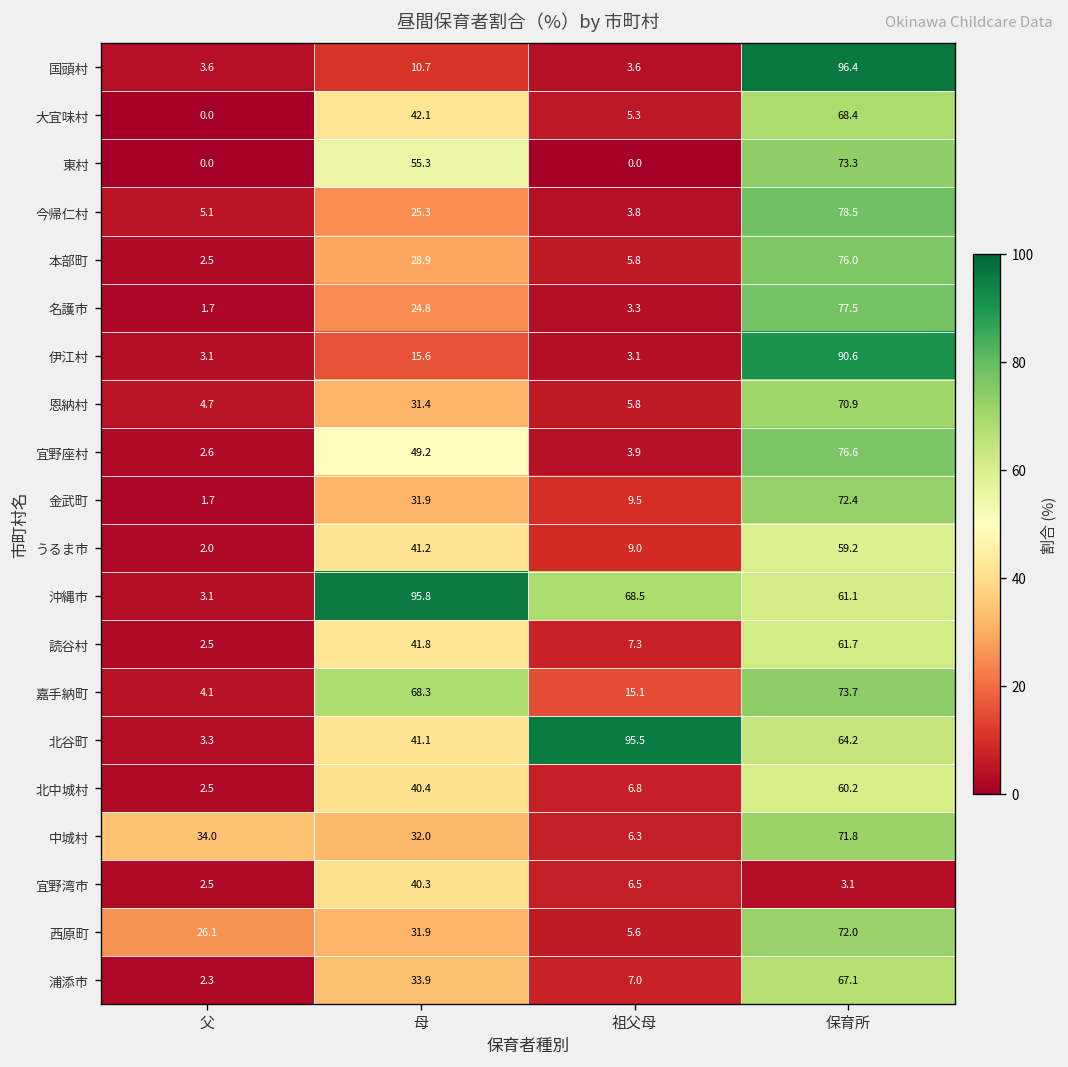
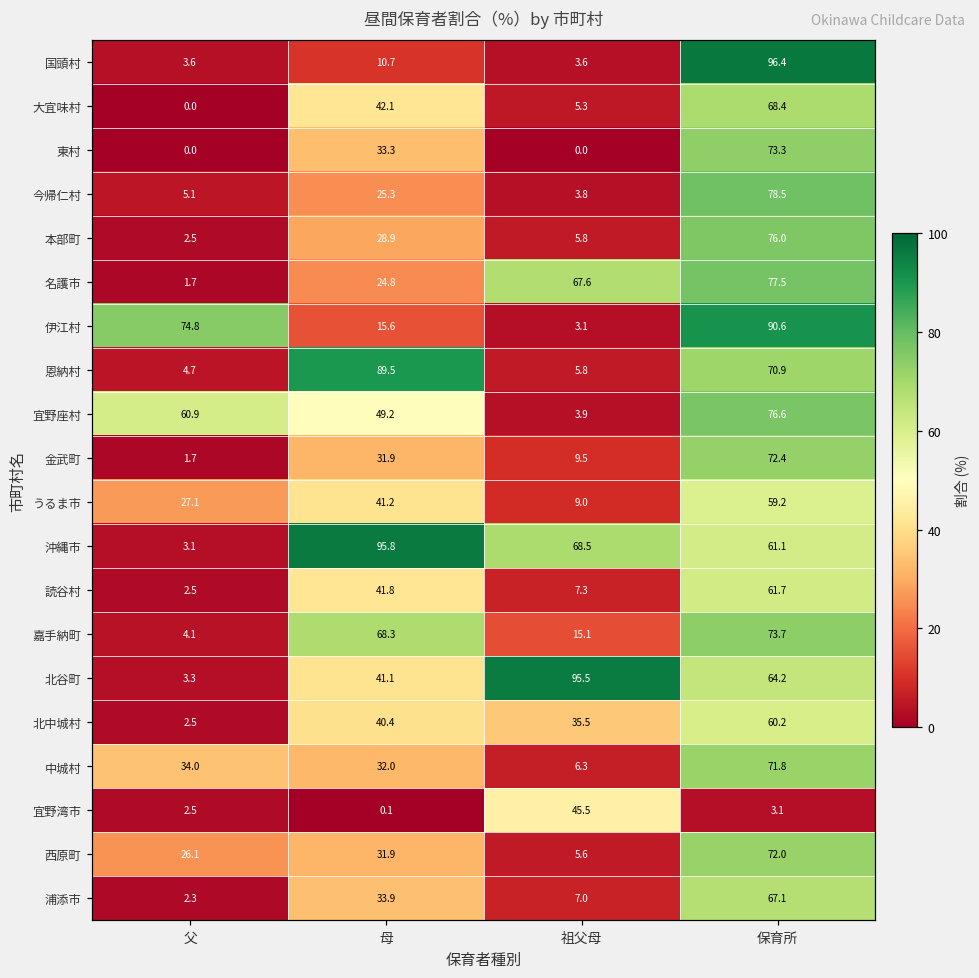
  {
    "国頭村": {
      "父": 3.6,
      "母": 10.7,
      "祖父母": 3.6,
      "保育所": 96.4
    },
    "大宜味村": {
      "父": 0.0,
      "母": 42.1,
      "祖父母": 5.3,
      "保育所": 68.4
    },
    "東村": {
      "父": 0.0,
-     "母": 55.3,
+     "母": 33.3,
      "祖父母": 0.0,
      "保育所": 73.3
    },
    "今帰仁村": {
      "父": 5.1,
      "母": 25.3,
      "祖父母": 3.8,
      "保育所": 78.5
    },
    "本部町": {
      "父": 2.5,
      "母": 28.9,
      "祖父母": 5.8,
      "保育所": 76.0
    },
    "名護市": {
      "父": 1.7,
      "母": 24.8,
-     "祖父母": 3.3,
+     "祖父母": 67.6,
      "保育所": 77.5
    },
    "伊江村": {
-     "父": 3.1,
+     "父": 74.8,
      "母": 15.6,
      "祖父母": 3.1,
      "保育所": 90.6
    },
    "恩納村": {
      "父": 4.7,
-     "母": 31.4,
+     "母": 89.5,
      "祖父母": 5.8,
      "保育所": 70.9
    },
    "宜野座村": {
-     "父": 2.6,
+     "父": 60.9,
      "母": 49.2,
      "祖父母": 3.9,
      "保育所": 76.6
    },
    "金武町": {
      "父": 1.7,
      "母": 31.9,
      "祖父母": 9.5,
      "保育所": 72.4
    },
    "うるま市": {
-     "父": 2.0,
+     "父": 27.1,
      "母": 41.2,
      "祖父母": 9.0,
      "保育所": 59.2
    },
    "沖縄市": {
      "父": 3.1,
      "母": 95.8,
      "祖父母": 68.5,
      "保育所": 61.1
    },
    "読谷村": {
      "父": 2.5,
      "母": 41.8,
      "祖父母": 7.3,
      "保育所": 61.7
    },
    "嘉手納町": {
      "父": 4.1,
      "母": 68.3,
      "祖父母": 15.1,
      "保育所": 73.7
    },
    "北谷町": {
      "父": 3.3,
      "母": 41.1,
      "祖父母": 95.5,
      "保育所": 64.2
    },
    "北中城村": {
      "父": 2.5,
      "母": 40.4,
-     "祖父母": 6.8,
+     "祖父母": 35.5,
      "保育所": 60.2
    },
    "中城村": {
      "父": 34.0,
      "母": 32.0,
      "祖父母": 6.3,
      "保育所": 71.8
    },
    "宜野湾市": {
      "父": 2.5,
-     "母": 40.3,
-     "祖父母": 6.5,
+     "母": 0.1,
+     "祖父母": 45.5,
      "保育所": 3.1
    },
    "西原町": {
      "父": 26.1,
      "母": 31.9,
      "祖父母": 5.6,
      "保育所": 72.0
    },
    "浦添市": {
      "父": 2.3,
      "母": 33.9,
      "祖父母": 7.0,
      "保育所": 67.1
    }
  }
